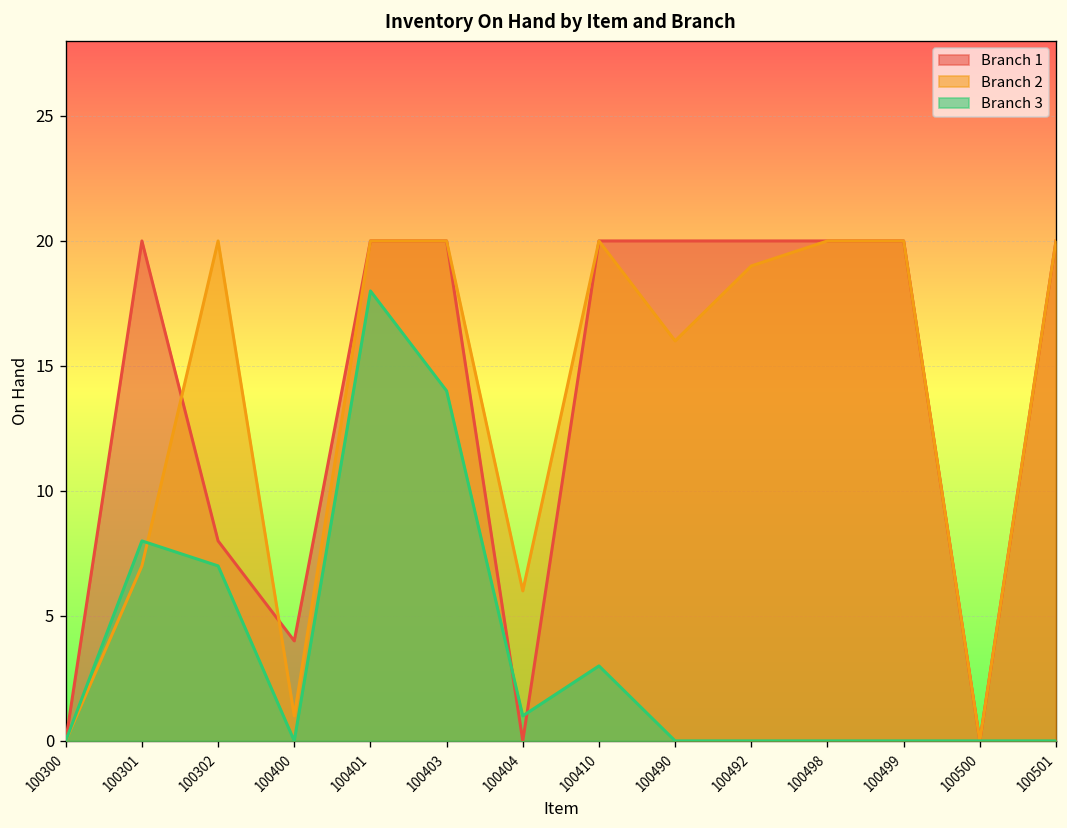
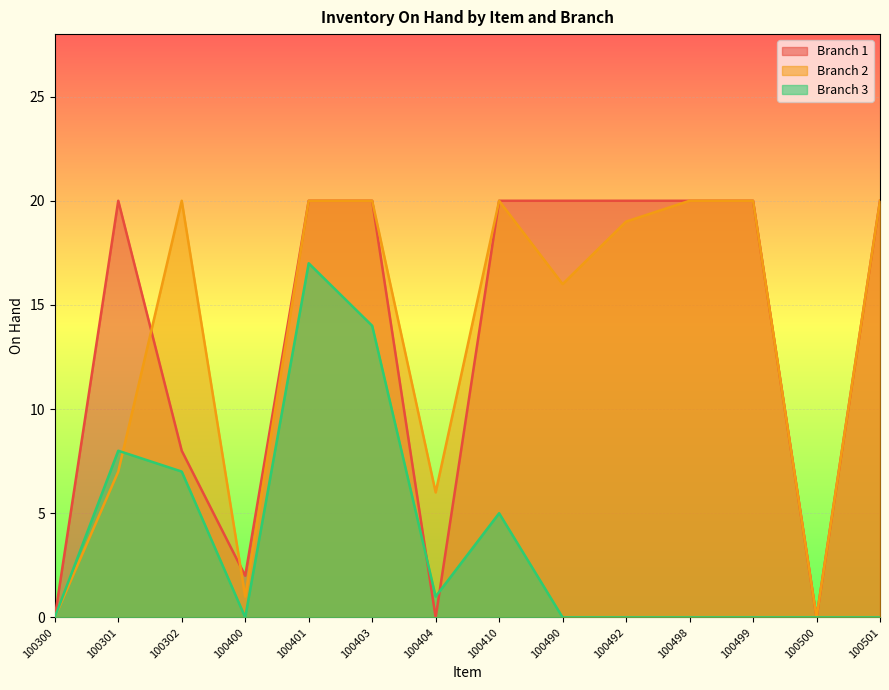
  {
    "Branch 1": {
      "100301": 20,
      "100302": 8,
-     "100400": 4,
+     "100400": 2,
      "100404": 0,
      "100490": 20,
      "100492": 20
    },
    "Branch 2": {
      "100301": 7,
      "100302": 20,
      "100400": 1,
      "100404": 6,
      "100490": 16,
      "100492": 19
    },
    "Branch 3": {
      "100301": 8,
      "100302": 7,
      "100400": 0,
-     "100401": 18,
+     "100401": 17,
      "100403": 14,
      "100404": 1,
-     "100410": 3,
+     "100410": 5,
      "100490": 0,
      "100492": 0,
      "100498": 0,
      "100499": 0,
      "100501": 0
    }
  }
